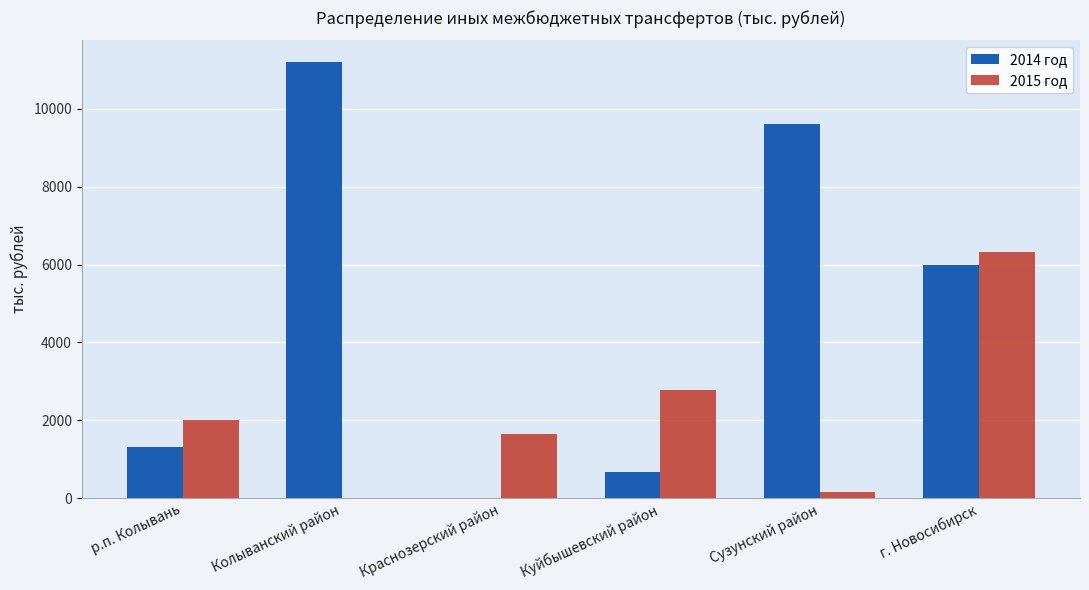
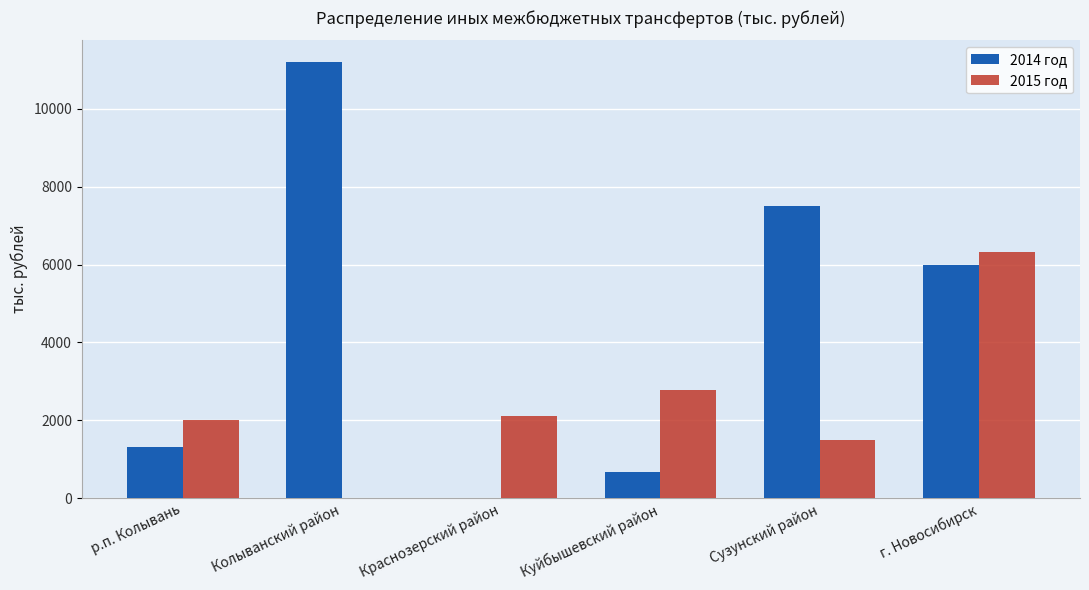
  {
    "2014 год": {
      "р.п. Колывань": 1300,
      "Колыванский район": 11200,
      "Краснозерский район": 0,
      "Куйбышевский район": 700,
-     "Сузунский район": 9600,
+     "Сузунский район": 7500,
      "г. Новосибирск": 6000
    },
    "2015 год": {
      "р.п. Колывань": 2000,
      "Колыванский район": 0,
-     "Краснозерский район": 1600,
+     "Краснозерский район": 2100,
      "Куйбышевский район": 2800,
-     "Сузунский район": 200,
+     "Сузунский район": 1500,
      "г. Новосибирск": 6300
    }
  }
